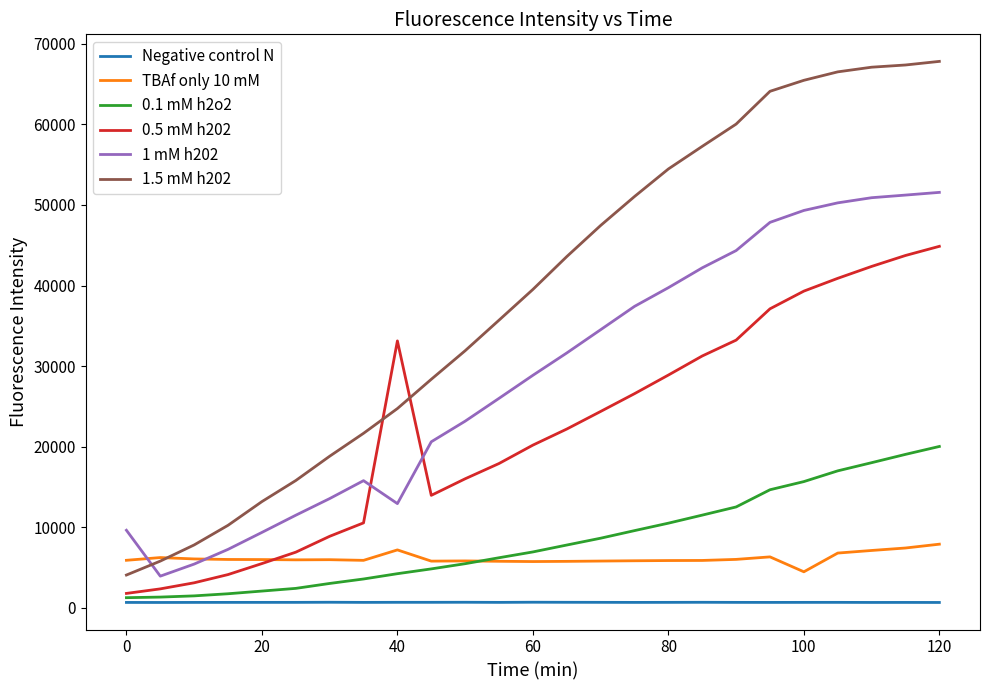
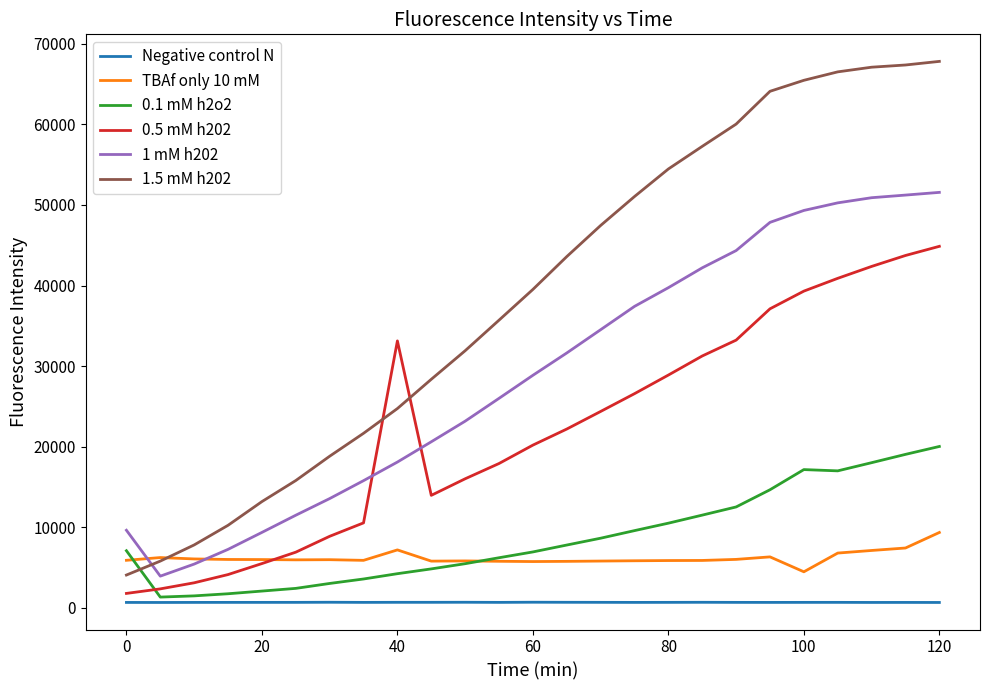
  {
    "Negative control N": {
      "0": 1000,
      "20": 1000,
      "40": 1000,
      "60": 1000,
      "80": 1000,
      "100": 1000,
      "120": 1000
    },
    "TBAf only 10 mM": {
      "0": 6000,
      "20": 6000,
      "40": 7000,
      "60": 6000,
      "80": 6000,
      "100": 4000,
-     "120": 8000
+     "120": 9000
    },
    "0.1 mM h2o2": {
-     "0": 1000,
+     "0": 7000,
      "20": 2000,
      "40": 4000,
      "60": 7000,
      "80": 11000,
-     "100": 16000,
+     "100": 17000,
      "120": 20000
    },
    "0.5 mM h202": {
      "0": 2000,
      "20": 5000,
      "40": 33000,
      "60": 20000,
      "80": 29000,
      "100": 39000,
      "120": 45000
    },
    "1 mM h202": {
      "0": 10000,
      "20": 9000,
-     "40": 13000,
+     "40": 18000,
      "60": 29000,
      "80": 40000,
      "100": 49000,
      "120": 52000
    },
    "1.5 mM h202": {
      "0": 4000,
      "20": 13000,
      "40": 25000,
      "60": 40000,
      "80": 54000,
      "100": 65000,
      "120": 68000
    }
  }
